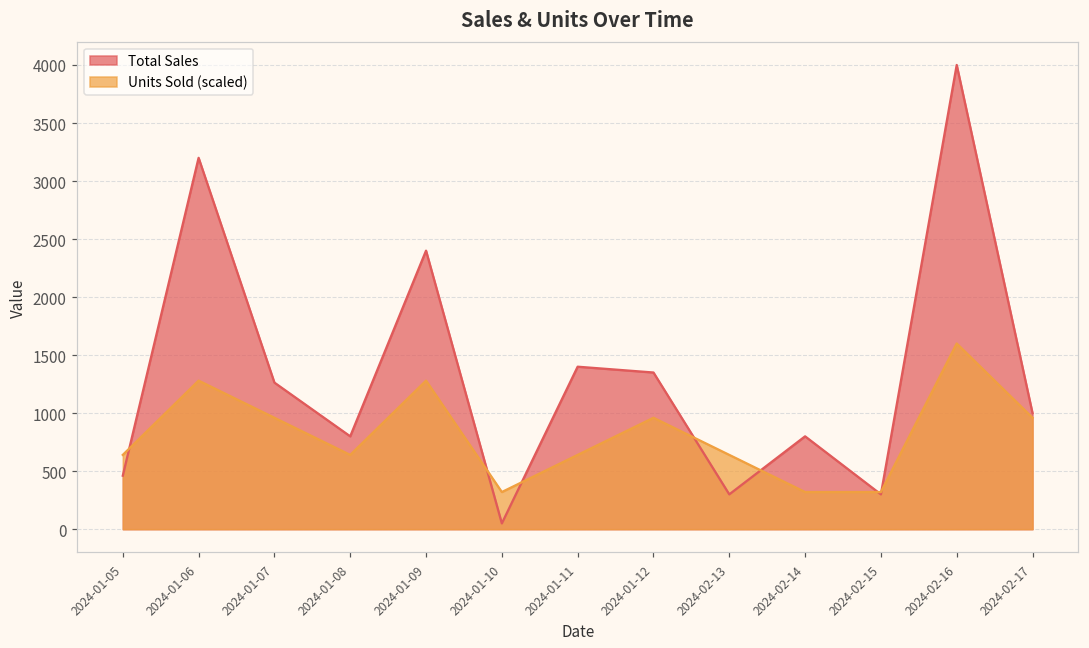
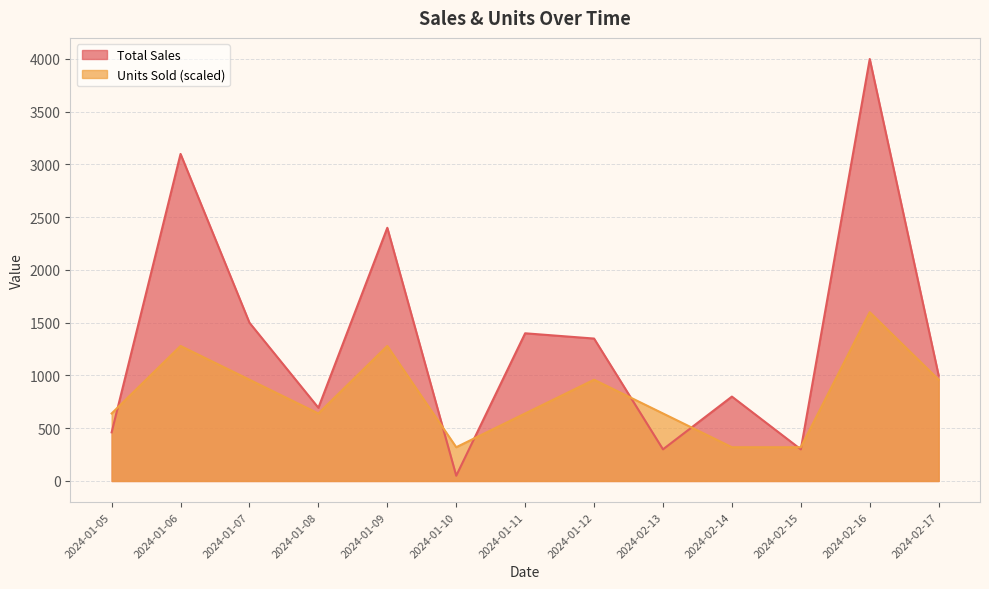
  {
    "Total Sales": {
      "2024-01-05": 460,
-     "2024-01-06": 3200,
-     "2024-01-07": 1260,
-     "2024-01-08": 800,
+     "2024-01-06": 3100,
+     "2024-01-07": 1500,
+     "2024-01-08": 690,
      "2024-01-09": 2400,
      "2024-01-10": 50,
      "2024-01-11": 1400,
      "2024-01-12": 1350,
      "2024-02-13": 300,
      "2024-02-14": 800,
      "2024-02-16": 4000,
      "2024-02-17": 1000
    },
    "Units Sold (scaled)": {
      "2024-01-05": 640,
      "2024-01-06": 1280,
      "2024-01-07": 960,
      "2024-01-08": 640,
      "2024-01-09": 1280,
      "2024-01-10": 320,
      "2024-01-11": 640,
      "2024-01-12": 960,
      "2024-02-13": 640,
      "2024-02-14": 320,
      "2024-02-16": 1600,
      "2024-02-17": 960
    }
  }
